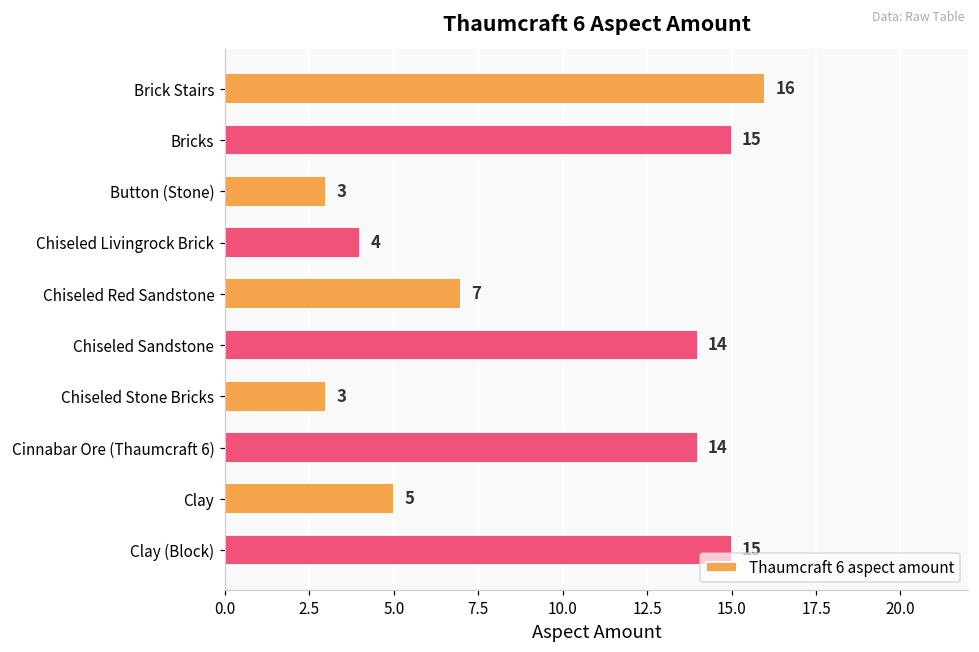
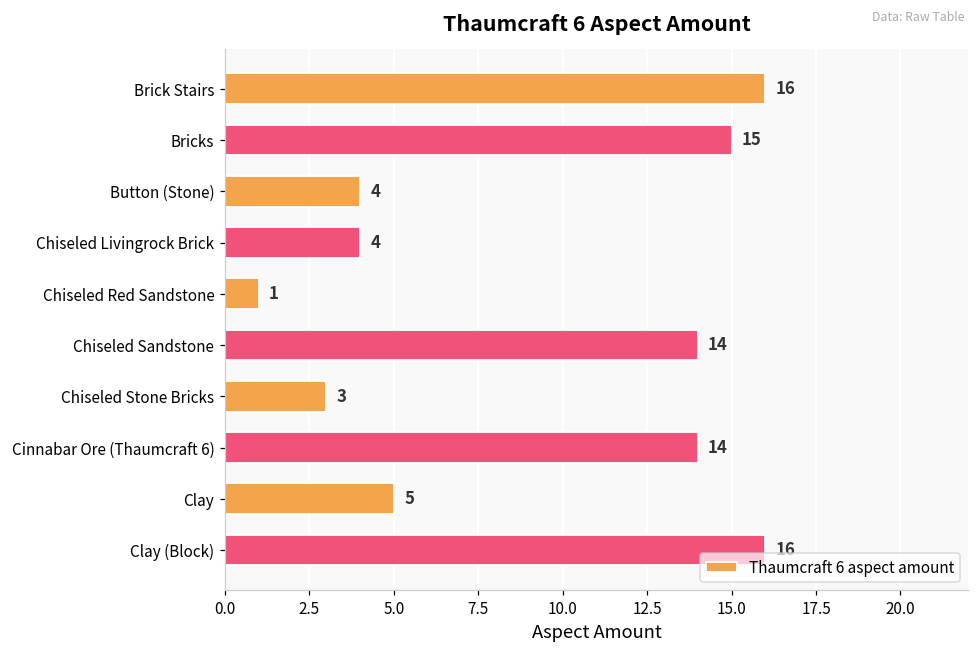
  {
    "Brick Stairs": 16,
    "Bricks": 15,
-   "Button (Stone)": 3,
+   "Button (Stone)": 4,
    "Chiseled Livingrock Brick": 4,
-   "Chiseled Red Sandstone": 7,
+   "Chiseled Red Sandstone": 1,
    "Chiseled Sandstone": 14,
    "Chiseled Stone Bricks": 3,
    "Cinnabar Ore (Thaumcraft 6)": 14,
    "Clay": 5,
-   "Clay (Block)": 15
+   "Clay (Block)": 16
  }
